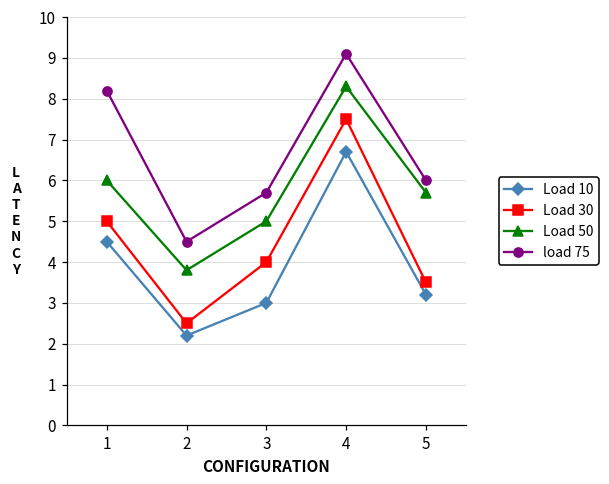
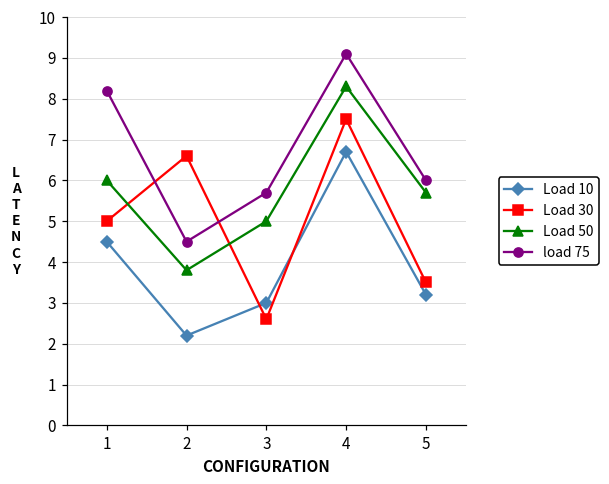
  {
    "Load 10": {
      "1": 4.5,
      "2": 2.2,
      "3": 3.0,
      "4": 6.7,
      "5": 3.2
    },
    "Load 30": {
      "1": 5.0,
-     "2": 2.5,
-     "3": 4.0,
+     "2": 6.6,
+     "3": 2.6,
      "4": 7.5,
      "5": 3.5
    },
    "Load 50": {
      "1": 6.0,
      "2": 3.8,
      "3": 5.0,
      "4": 8.3,
      "5": 5.7
    },
    "load 75": {
      "1": 8.2,
      "2": 4.5,
      "3": 5.7,
      "4": 9.1,
      "5": 6.0
    }
  }
